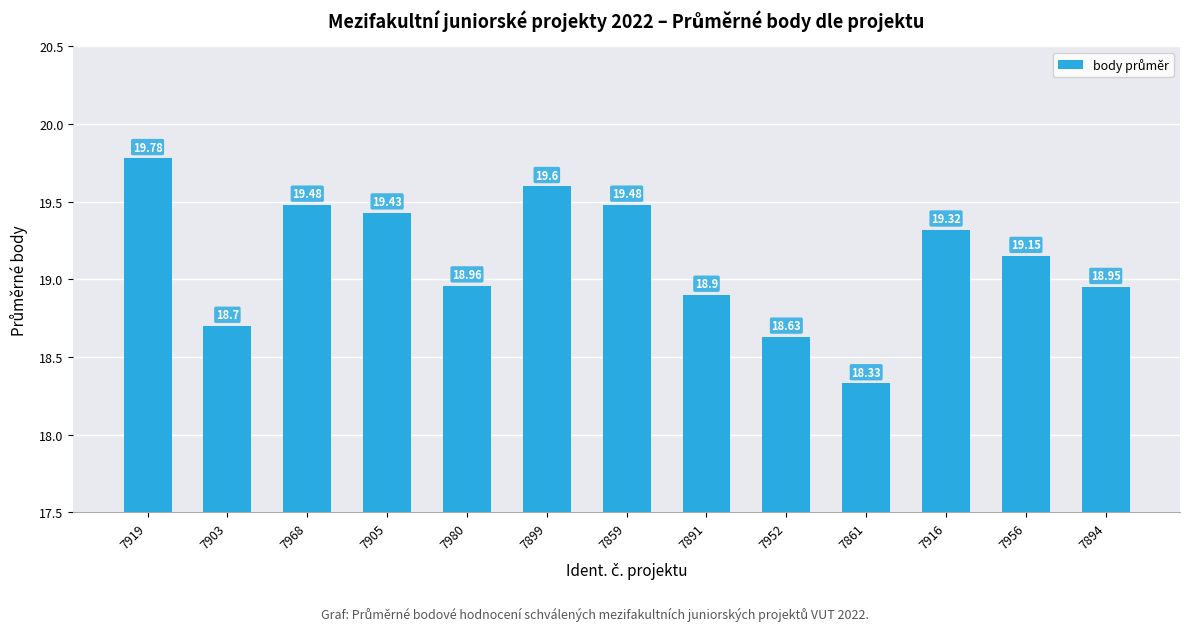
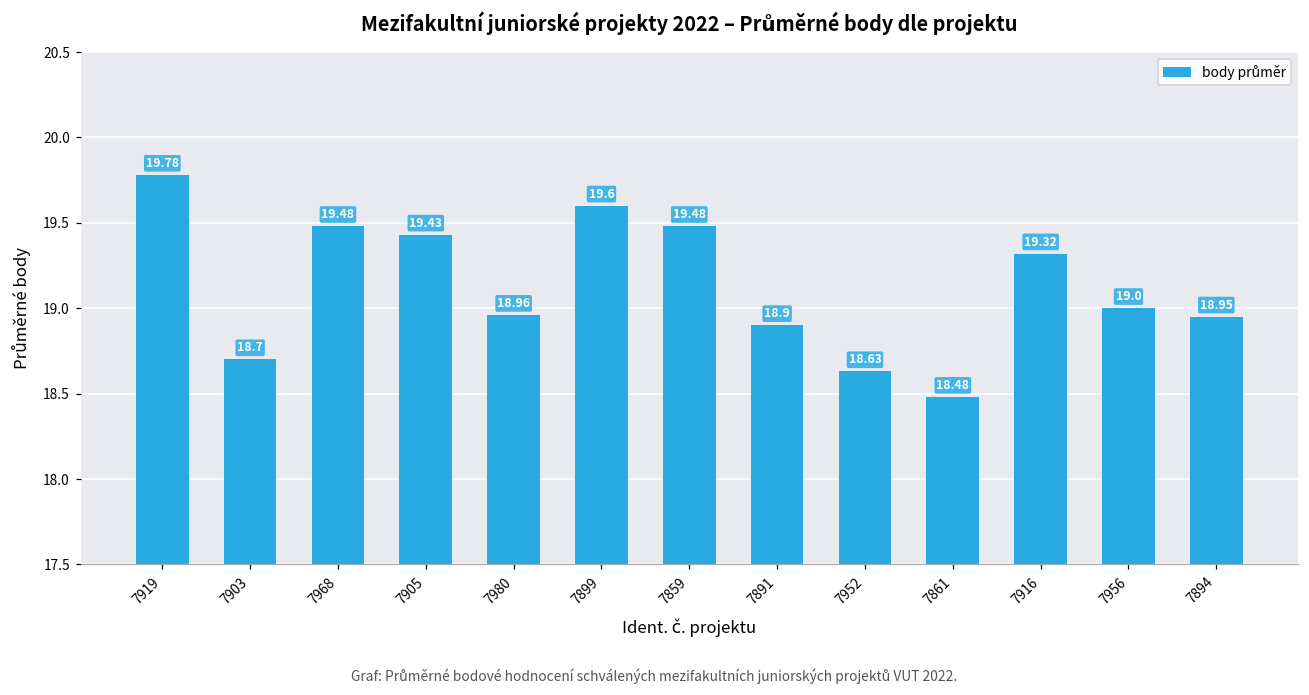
  {
-   "7861": 18.33,
-   "7956": 19.15
+   "7861": 18.48,
+   "7956": 19.0
  }
